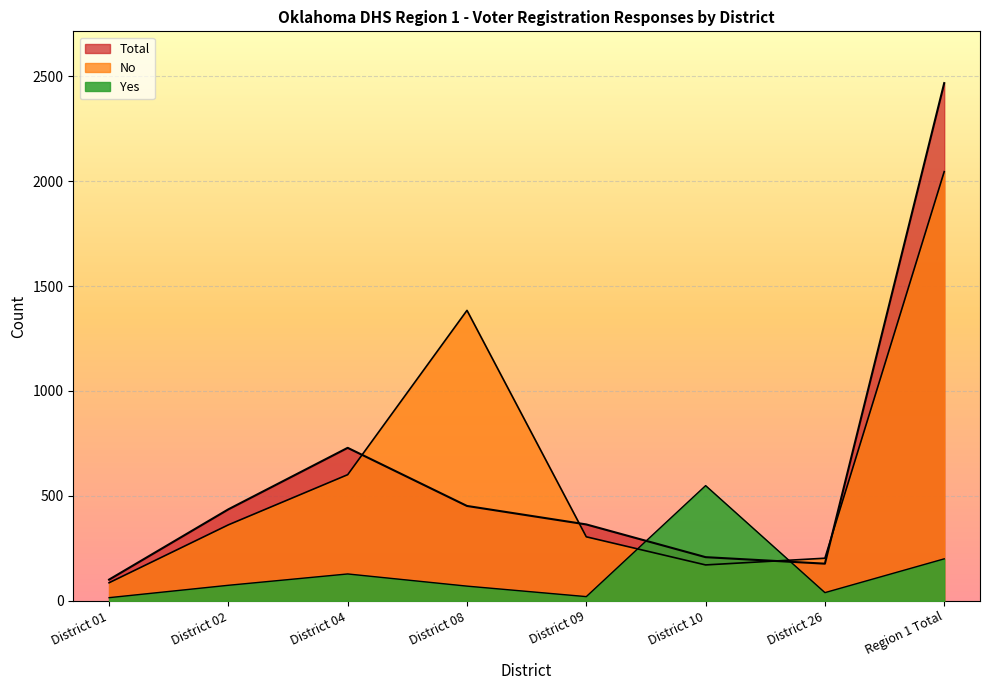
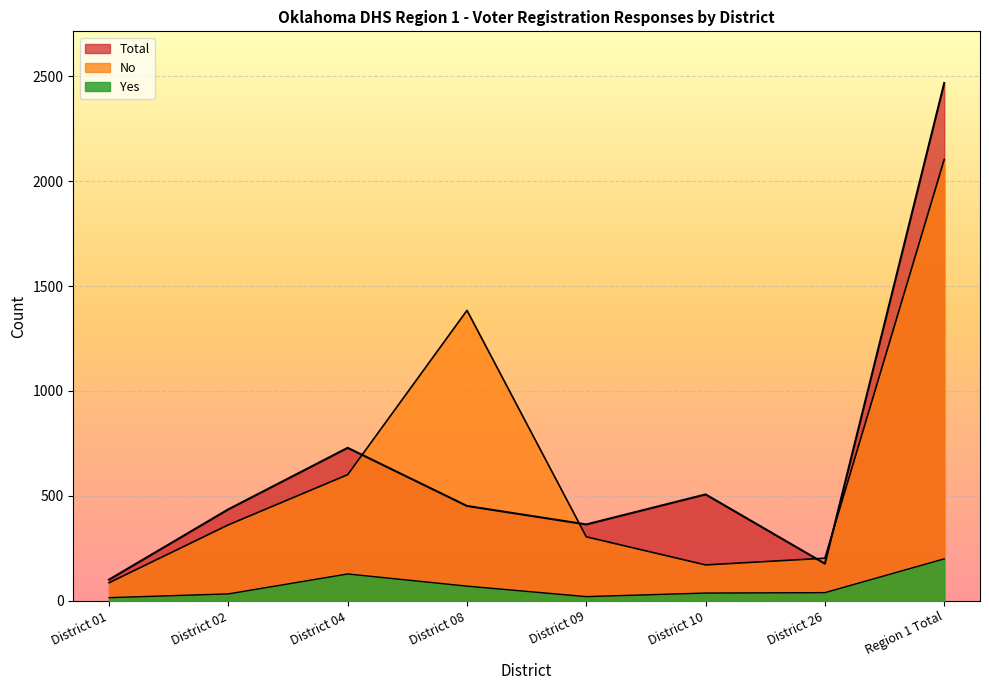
  {
    "Total": {
      "District 01": 100,
      "District 02": 440,
      "District 04": 730,
      "District 08": 450,
      "District 09": 360,
-     "District 10": 210,
+     "District 10": 510,
      "District 26": 180,
      "Region 1 Total": 2470
    },
    "No": {
      "District 01": 90,
      "District 02": 360,
      "District 04": 600,
      "District 08": 1380,
      "District 09": 310,
      "District 10": 170,
      "District 26": 200,
-     "Region 1 Total": 2050
+     "Region 1 Total": 2100
    },
    "Yes": {
      "District 01": 20,
-     "District 02": 70,
+     "District 02": 30,
      "District 04": 130,
      "District 08": 70,
      "District 09": 20,
-     "District 10": 550,
+     "District 10": 40,
      "District 26": 40,
      "Region 1 Total": 200
    }
  }
